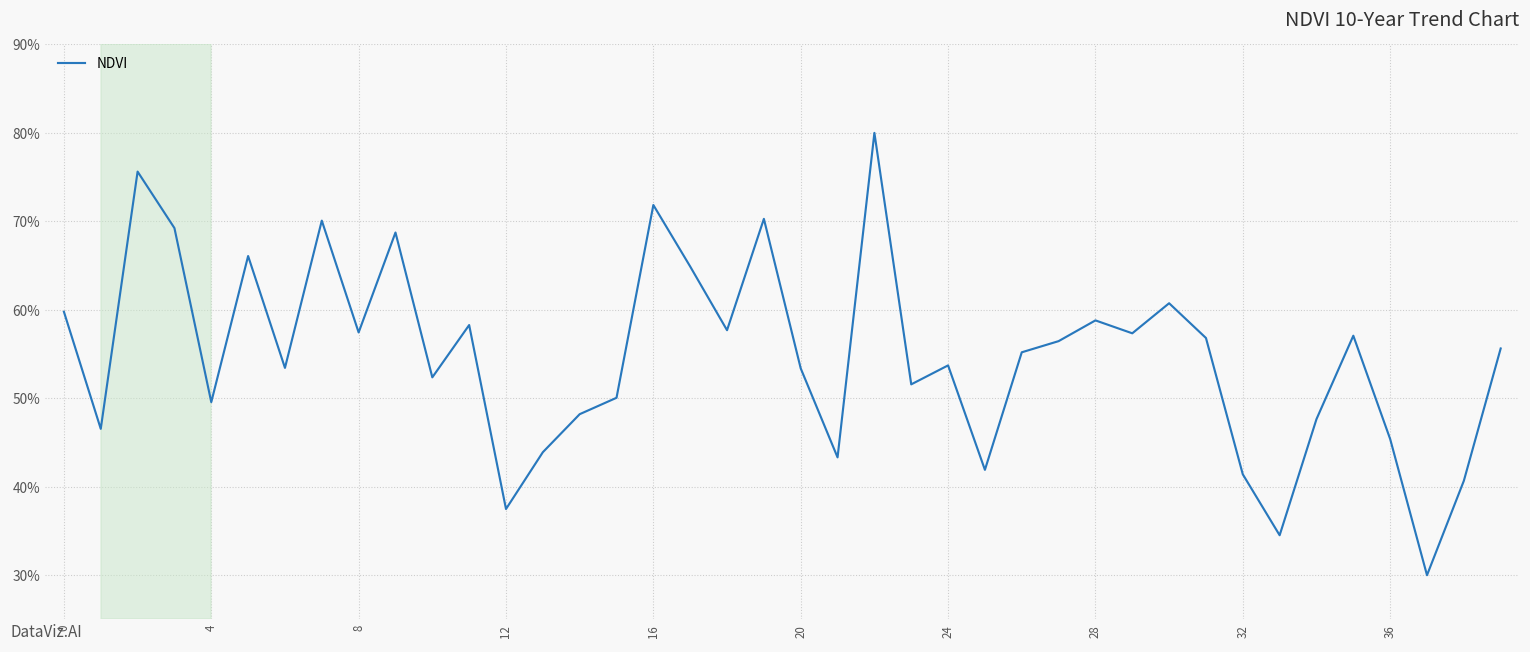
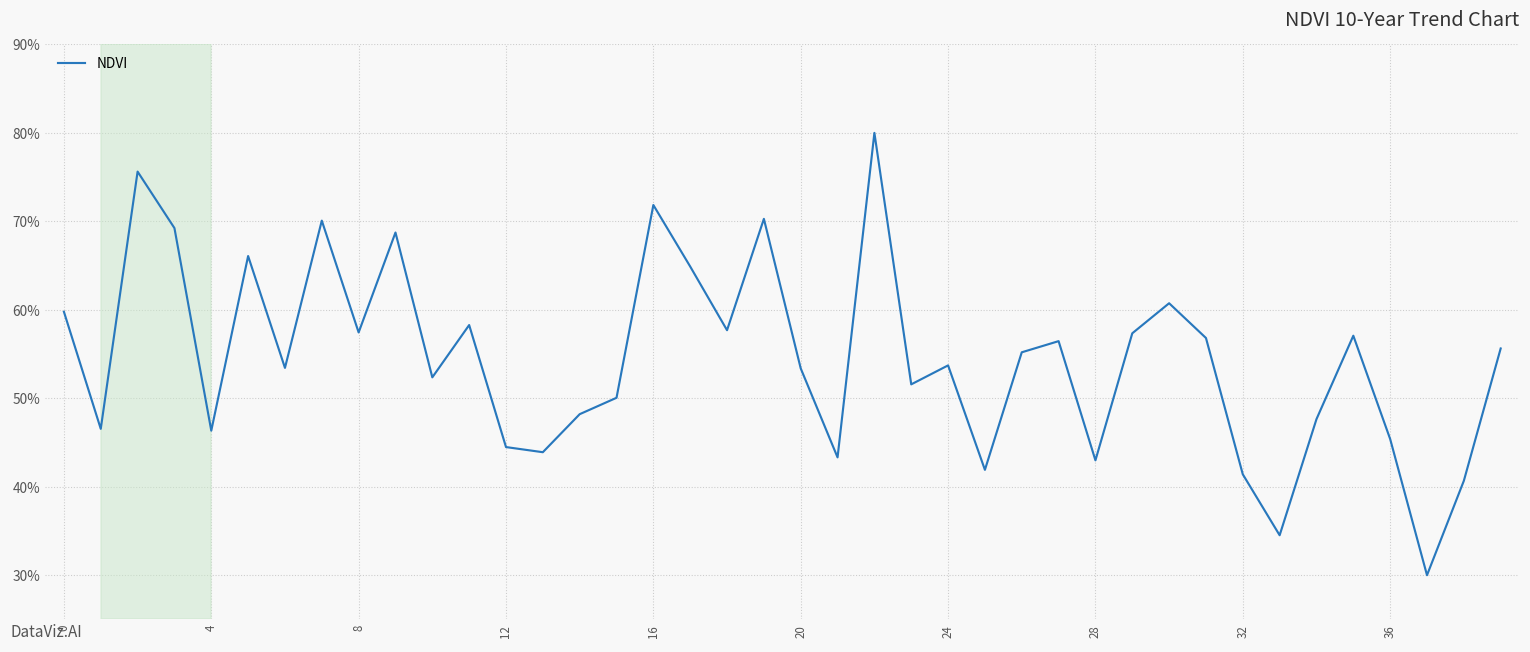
  {
    "0": "60%",
-   "4": "50%",
+   "4": "46%",
    "8": "57%",
-   "12": "37%",
+   "12": "44%",
    "16": "72%",
    "20": "53%",
    "24": "54%",
-   "28": "59%",
+   "28": "43%",
    "32": "41%",
    "36": "45%"
  }
